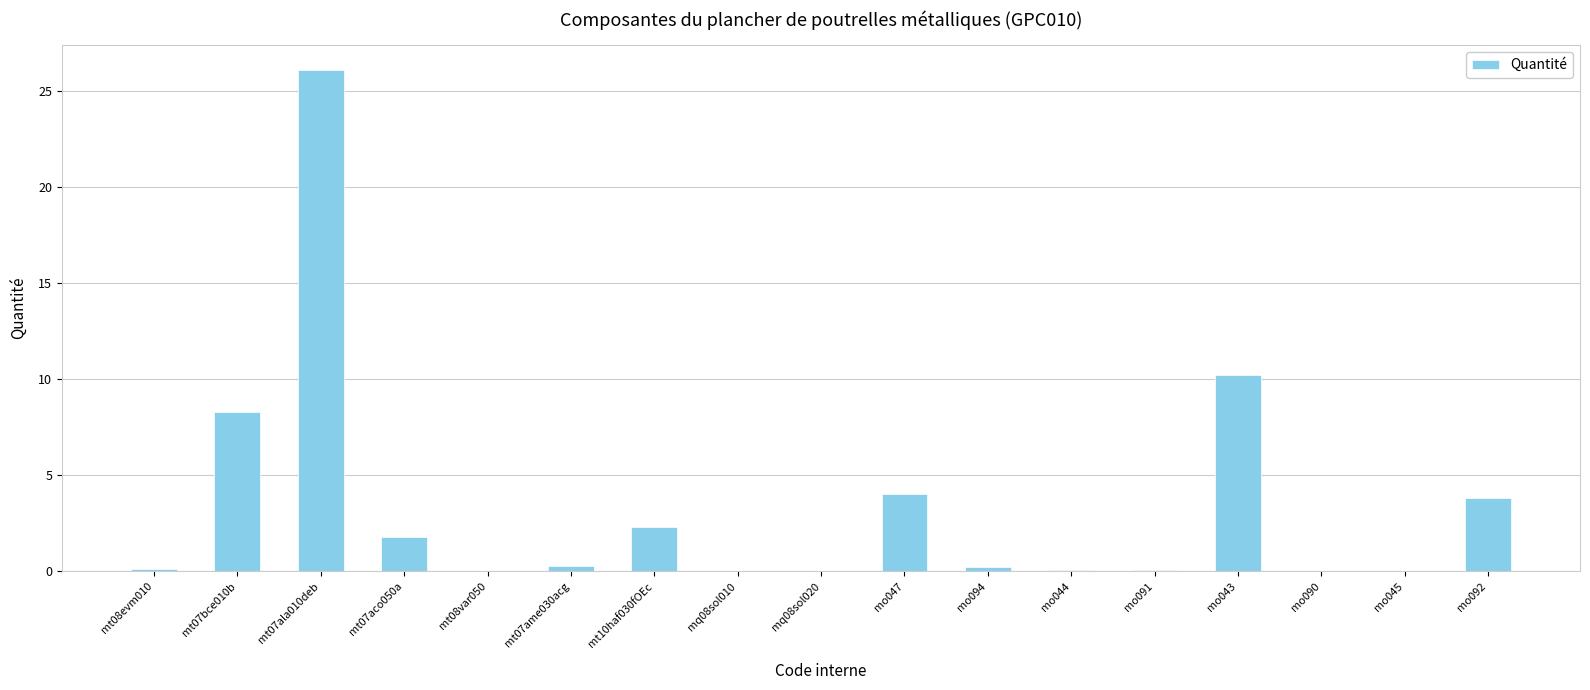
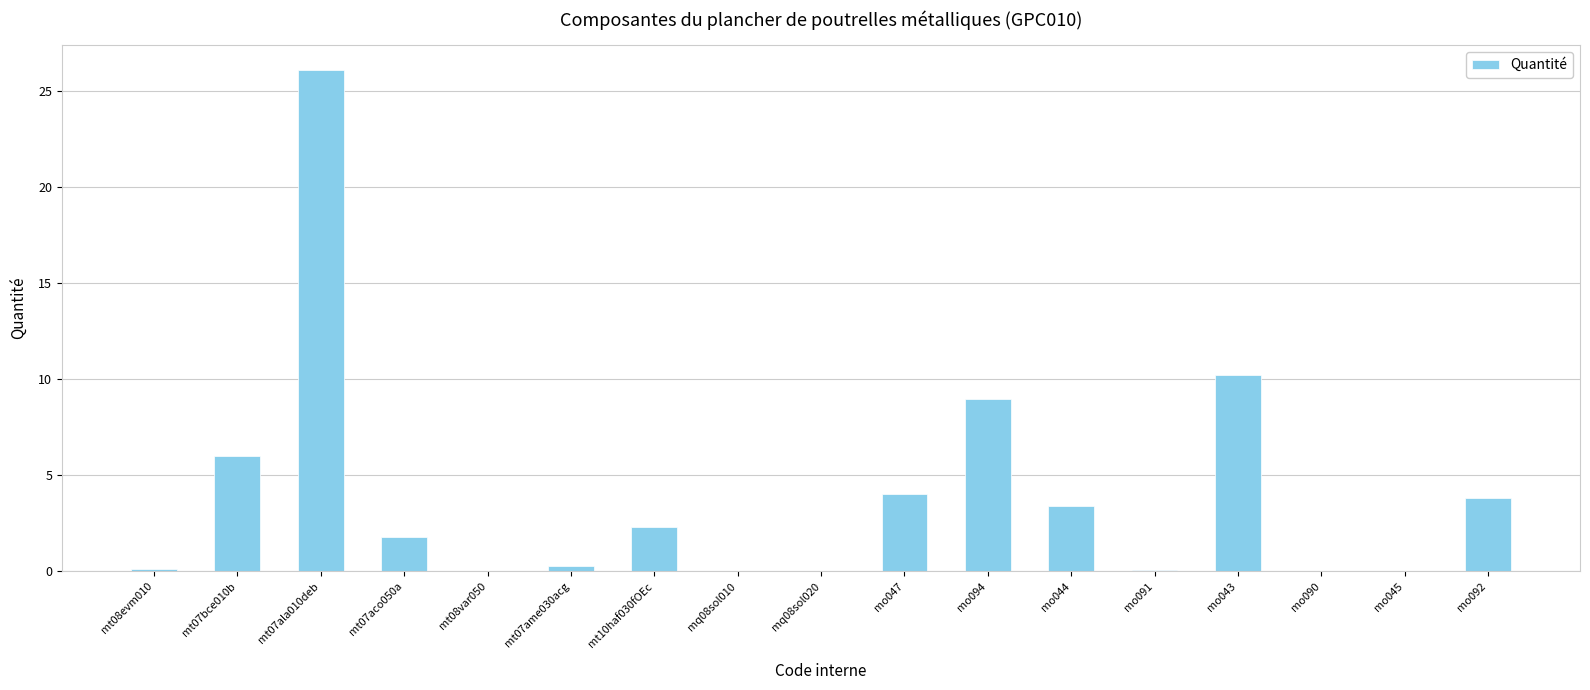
  {
-   "mt07bce010b": 8.3,
+   "mt07bce010b": 6.0,
    "mt07ala010deb": 26.1,
    "mt07aco050a": 1.8,
    "mt07ame030acg": 0.3,
    "mt10haf030fOEc": 2.3,
    "mo047": 4.0,
-   "mo094": 0.2,
-   "mo044": 0.1,
+   "mo094": 8.9,
+   "mo044": 3.4,
    "mo043": 10.2,
    "mo092": 3.8
  }
